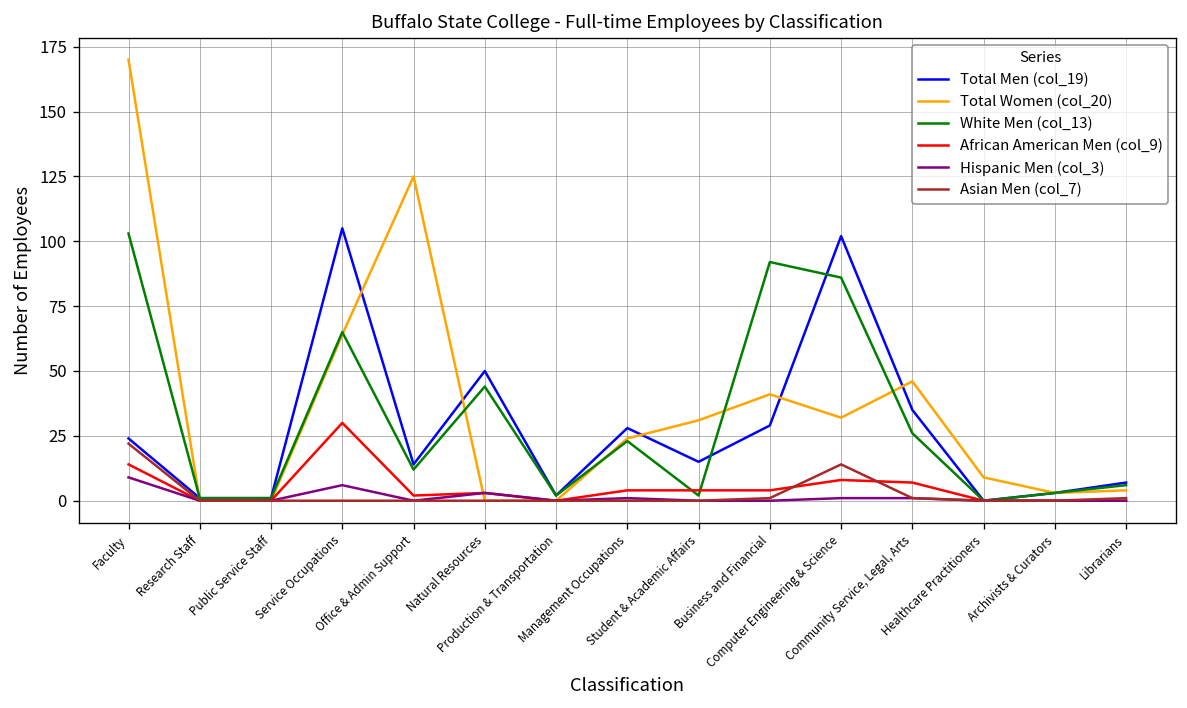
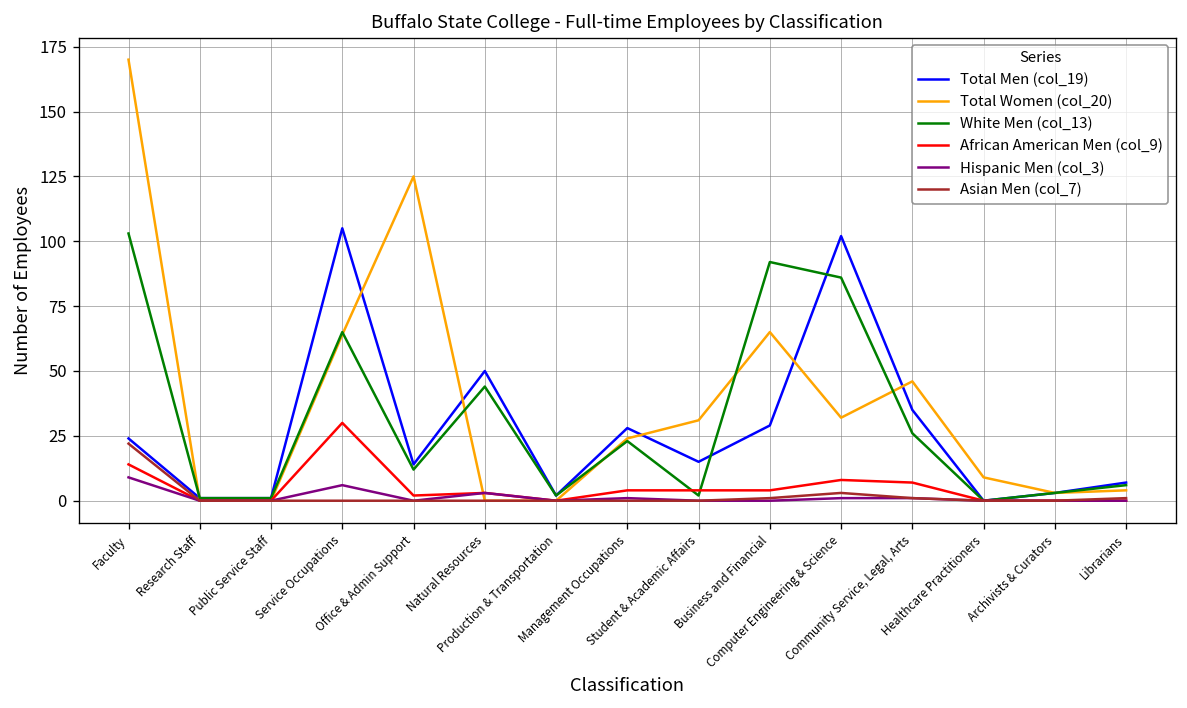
  {
    "Total Men (col_19)": {
      "Faculty": 24,
      "Service Occupations": 105,
      "Office & Admin Support": 14,
      "Natural Resources": 50,
      "Management Occupations": 28,
      "Student & Academic Affairs": 15,
      "Business and Financial": 29,
      "Computer Engineering & Science": 102,
      "Community Service, Legal, Arts": 35
    },
    "Total Women (col_20)": {
      "Faculty": 170,
      "Office & Admin Support": 125,
      "Student & Academic Affairs": 31,
-     "Business and Financial": 41,
+     "Business and Financial": 65,
      "Computer Engineering & Science": 32,
      "Community Service, Legal, Arts": 46,
      "Healthcare Practitioners": 9,
      "Librarians": 4
    },
    "White Men (col_13)": {
      "Faculty": 103,
      "Office & Admin Support": 12,
      "Natural Resources": 44,
      "Student & Academic Affairs": 2,
      "Business and Financial": 92,
      "Computer Engineering & Science": 86,
      "Community Service, Legal, Arts": 26
    },
    "African American Men (col_9)": {
      "Faculty": 14,
      "Service Occupations": 30,
      "Office & Admin Support": 2,
      "Management Occupations": 4,
      "Student & Academic Affairs": 4,
      "Business and Financial": 4,
      "Computer Engineering & Science": 8,
      "Community Service, Legal, Arts": 7
    },
    "Hispanic Men (col_3)": {
      "Faculty": 9,
      "Service Occupations": 6,
      "Computer Engineering & Science": 1
    },
    "Asian Men (col_7)": {
      "Faculty": 22,
      "Service Occupations": 0,
-     "Computer Engineering & Science": 14
+     "Computer Engineering & Science": 3
    }
  }
